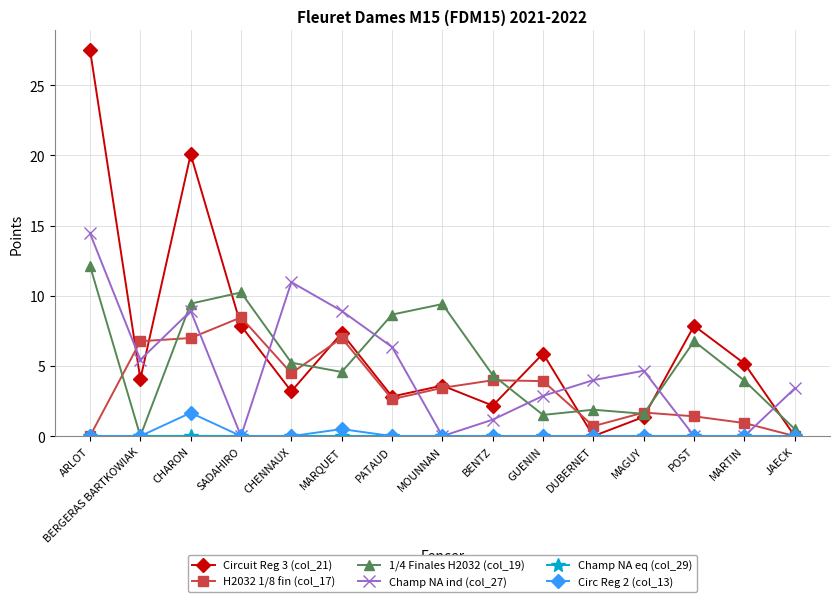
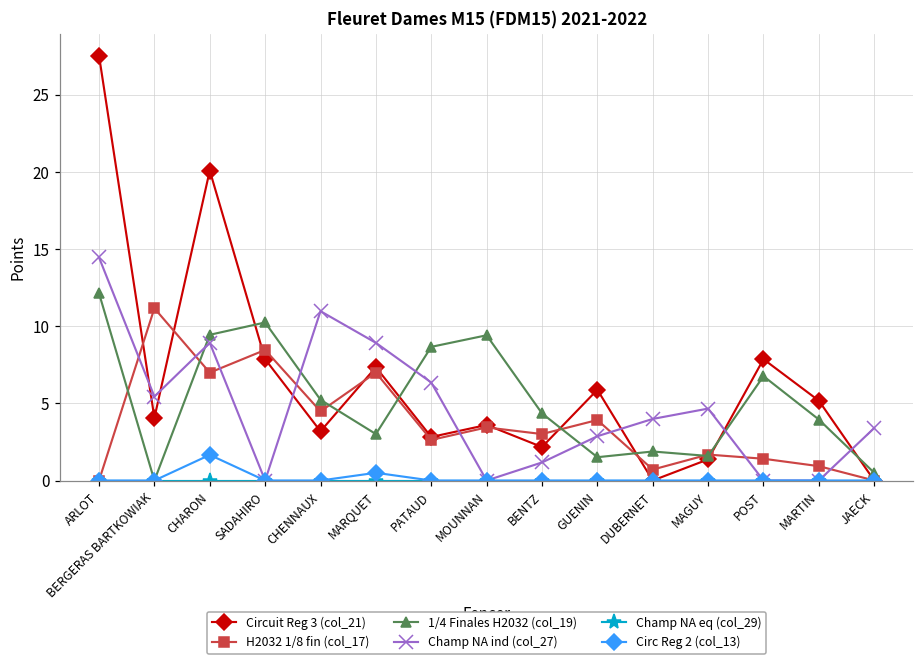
  {
    "Circuit Reg 3 (col_21)": {
      "ARLOT": 27.5,
      "BERGERAS BARTKOWIAK": 4.1,
      "CHARON": 20.1,
      "SADAHIRO": 7.9,
      "CHENNAUX": 3.2,
      "MARQUET": 7.3,
      "PATAUD": 2.8,
      "BENTZ": 2.2,
      "GUENIN": 5.9,
      "MAGUY": 1.4,
      "POST": 7.9,
      "MARTIN": 5.2
    },
    "H2032 1/8 fin (col_17)": {
-     "BERGERAS BARTKOWIAK": 6.8,
+     "BERGERAS BARTKOWIAK": 11.2,
      "CHARON": 7.0,
      "SADAHIRO": 8.5,
      "CHENNAUX": 4.5,
      "MARQUET": 7.0,
      "PATAUD": 2.6,
-     "BENTZ": 4.0,
+     "BENTZ": 3.0,
      "GUENIN": 3.9,
      "DUBERNET": 0.7,
      "POST": 1.4,
      "MARTIN": 0.9
    },
    "1/4 Finales H2032 (col_19)": {
      "ARLOT": 12.1,
      "CHARON": 9.4,
      "SADAHIRO": 10.2,
      "CHENNAUX": 5.2,
-     "MARQUET": 4.6,
+     "MARQUET": 3.0,
      "PATAUD": 8.7,
      "MOUNNAN": 9.4,
      "BENTZ": 4.4,
      "GUENIN": 1.5,
      "DUBERNET": 1.9,
      "POST": 6.8,
      "MARTIN": 4.0,
      "JAECK": 0.5
    },
    "Champ NA ind (col_27)": {
      "ARLOT": 14.5,
      "BERGERAS BARTKOWIAK": 5.4,
      "CHARON": 8.9,
      "CHENNAUX": 11.0,
      "MARQUET": 8.9,
      "PATAUD": 6.4,
      "BENTZ": 1.2,
      "GUENIN": 2.9,
      "DUBERNET": 4.0,
      "MAGUY": 4.7,
      "JAECK": 3.4
    },
    "Champ NA eq (col_29)": {
      "CHARON": 0.0,
      "MARQUET": 0.0
    },
    "Circ Reg 2 (col_13)": {
      "CHARON": 1.7,
      "MARQUET": 0.5
    }
  }
